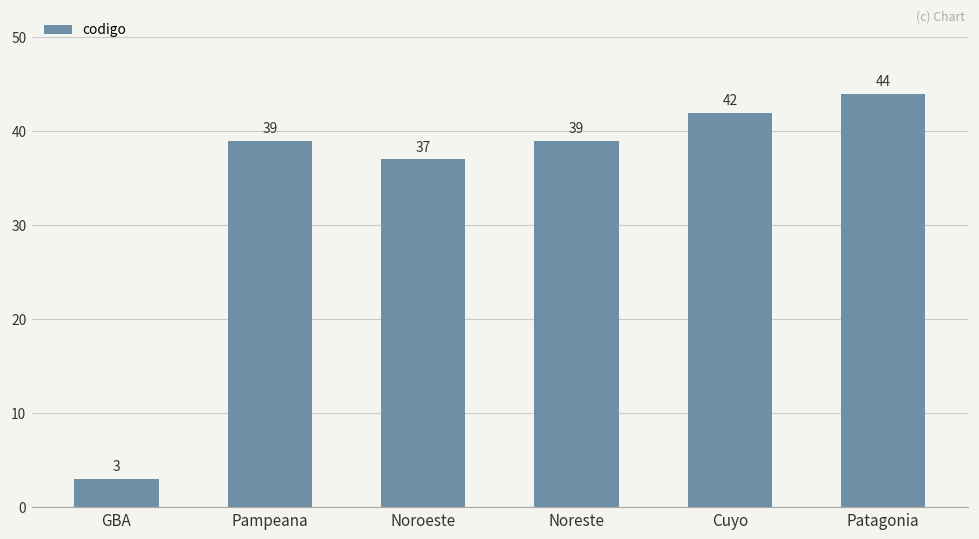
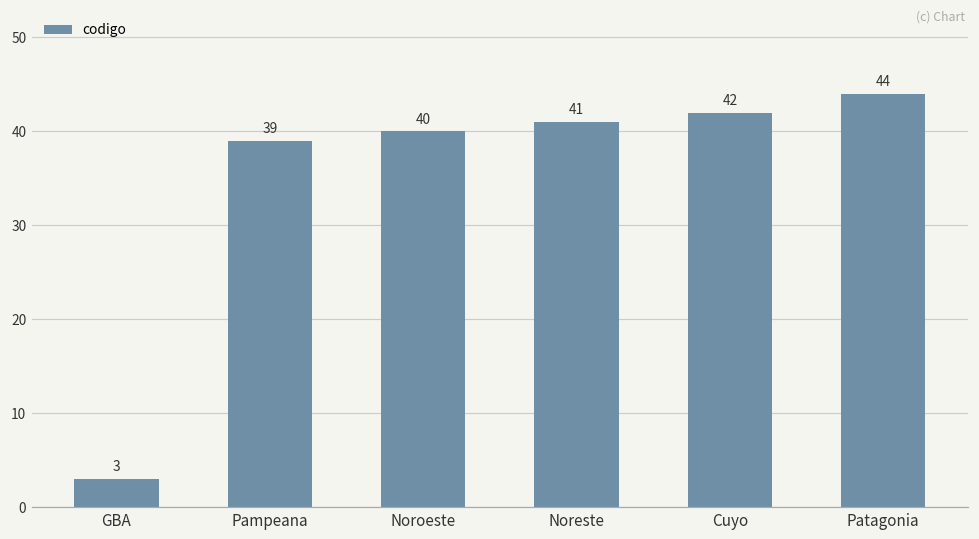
  {
    "GBA": 3,
    "Pampeana": 39,
-   "Noroeste": 37,
-   "Noreste": 39,
+   "Noroeste": 40,
+   "Noreste": 41,
    "Cuyo": 42,
    "Patagonia": 44
  }
